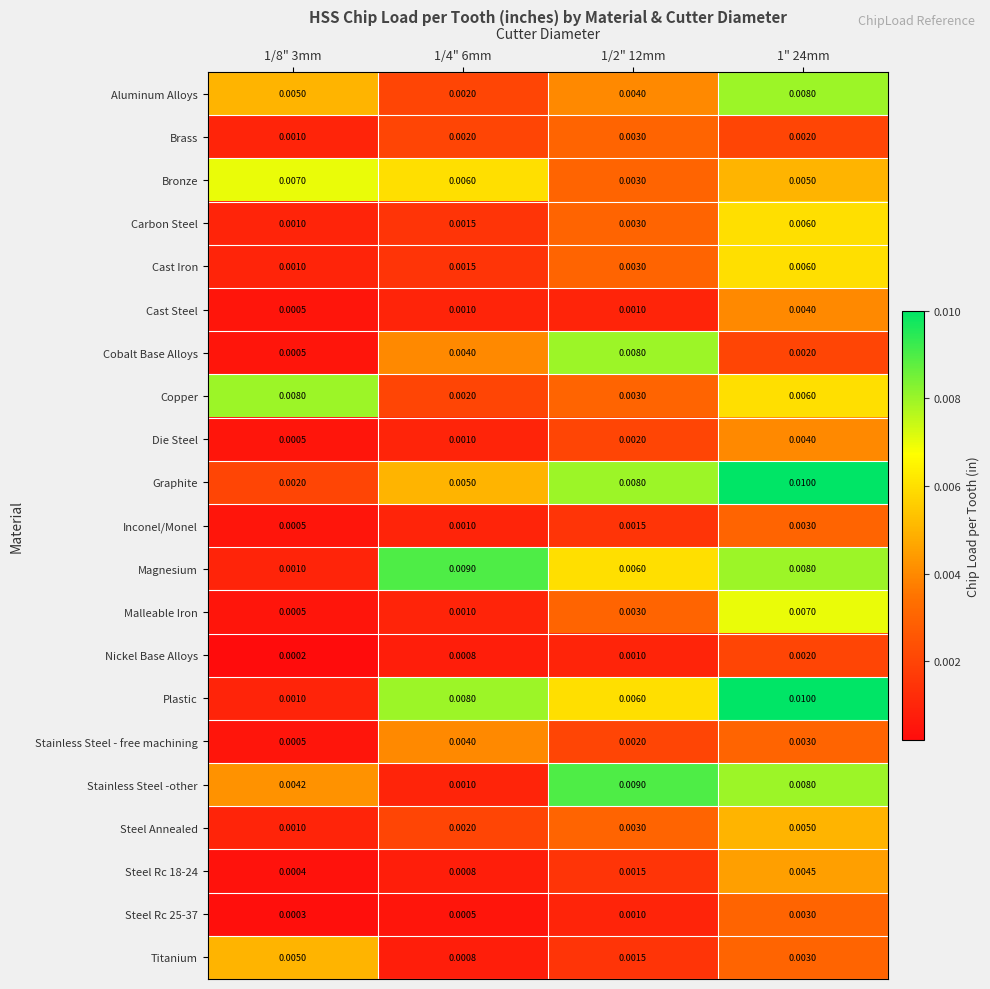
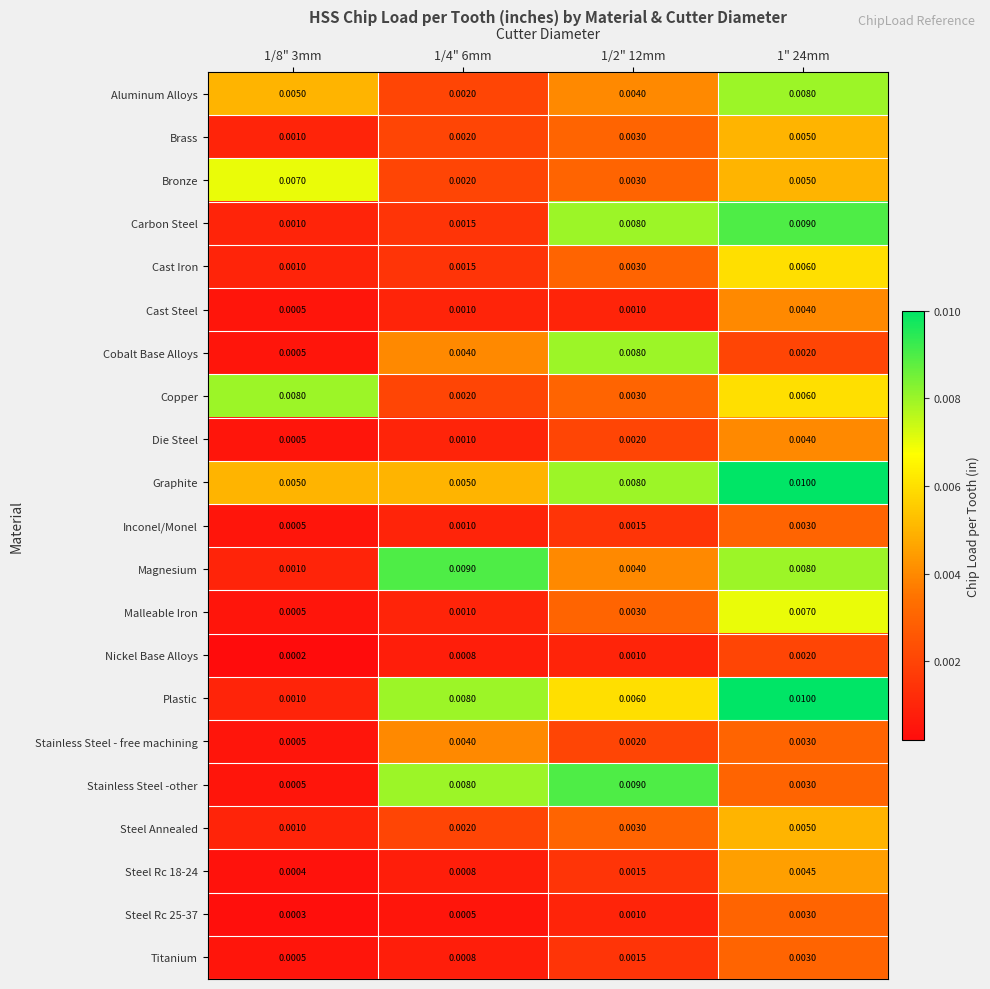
  {
    "Aluminum Alloys": {
      "1/8\" 3mm": 0.0050,
      "1/4\" 6mm": 0.0020,
      "1/2\" 12mm": 0.0040,
      "1\" 24mm": 0.0080
    },
    "Brass": {
      "1/8\" 3mm": 0.0010,
      "1/4\" 6mm": 0.0020,
      "1/2\" 12mm": 0.0030,
-     "1\" 24mm": 0.0020
+     "1\" 24mm": 0.0050
    },
    "Bronze": {
      "1/8\" 3mm": 0.0070,
-     "1/4\" 6mm": 0.0060,
+     "1/4\" 6mm": 0.0020,
      "1/2\" 12mm": 0.0030,
      "1\" 24mm": 0.0050
    },
    "Carbon Steel": {
      "1/8\" 3mm": 0.0010,
      "1/4\" 6mm": 0.0015,
-     "1/2\" 12mm": 0.0030,
-     "1\" 24mm": 0.0060
+     "1/2\" 12mm": 0.0080,
+     "1\" 24mm": 0.0090
    },
    "Cast Iron": {
      "1/8\" 3mm": 0.0010,
      "1/4\" 6mm": 0.0015,
      "1/2\" 12mm": 0.0030,
      "1\" 24mm": 0.0060
    },
    "Cast Steel": {
      "1/8\" 3mm": 0.0005,
      "1/4\" 6mm": 0.0010,
      "1/2\" 12mm": 0.0010,
      "1\" 24mm": 0.0040
    },
    "Cobalt Base Alloys": {
      "1/8\" 3mm": 0.0005,
      "1/4\" 6mm": 0.0040,
      "1/2\" 12mm": 0.0080,
      "1\" 24mm": 0.0020
    },
    "Copper": {
      "1/8\" 3mm": 0.0080,
      "1/4\" 6mm": 0.0020,
      "1/2\" 12mm": 0.0030,
      "1\" 24mm": 0.0060
    },
    "Die Steel": {
      "1/8\" 3mm": 0.0005,
      "1/4\" 6mm": 0.0010,
      "1/2\" 12mm": 0.0020,
      "1\" 24mm": 0.0040
    },
    "Graphite": {
-     "1/8\" 3mm": 0.0020,
+     "1/8\" 3mm": 0.0050,
      "1/4\" 6mm": 0.0050,
      "1/2\" 12mm": 0.0080,
      "1\" 24mm": 0.0100
    },
    "Inconel/Monel": {
      "1/8\" 3mm": 0.0005,
      "1/4\" 6mm": 0.0010,
      "1/2\" 12mm": 0.0015,
      "1\" 24mm": 0.0030
    },
    "Magnesium": {
      "1/8\" 3mm": 0.0010,
      "1/4\" 6mm": 0.0090,
-     "1/2\" 12mm": 0.0060,
+     "1/2\" 12mm": 0.0040,
      "1\" 24mm": 0.0080
    },
    "Malleable Iron": {
      "1/8\" 3mm": 0.0005,
      "1/4\" 6mm": 0.0010,
      "1/2\" 12mm": 0.0030,
      "1\" 24mm": 0.0070
    },
    "Nickel Base Alloys": {
      "1/8\" 3mm": 0.0002,
      "1/4\" 6mm": 0.0008,
      "1/2\" 12mm": 0.0010,
      "1\" 24mm": 0.0020
    },
    "Plastic": {
      "1/8\" 3mm": 0.0010,
      "1/4\" 6mm": 0.0080,
      "1/2\" 12mm": 0.0060,
      "1\" 24mm": 0.0100
    },
    "Stainless Steel - free machining": {
      "1/8\" 3mm": 0.0005,
      "1/4\" 6mm": 0.0040,
      "1/2\" 12mm": 0.0020,
      "1\" 24mm": 0.0030
    },
    "Stainless Steel -other": {
-     "1/8\" 3mm": 0.0042,
-     "1/4\" 6mm": 0.0010,
+     "1/8\" 3mm": 0.0005,
+     "1/4\" 6mm": 0.0080,
      "1/2\" 12mm": 0.0090,
-     "1\" 24mm": 0.0080
+     "1\" 24mm": 0.0030
    },
    "Steel Annealed": {
      "1/8\" 3mm": 0.0010,
      "1/4\" 6mm": 0.0020,
      "1/2\" 12mm": 0.0030,
      "1\" 24mm": 0.0050
    },
    "Steel Rc 18-24": {
      "1/8\" 3mm": 0.0004,
      "1/4\" 6mm": 0.0008,
      "1/2\" 12mm": 0.0015,
      "1\" 24mm": 0.0045
    },
    "Steel Rc 25-37": {
      "1/8\" 3mm": 0.0003,
      "1/4\" 6mm": 0.0005,
      "1/2\" 12mm": 0.0010,
      "1\" 24mm": 0.0030
    },
    "Titanium": {
-     "1/8\" 3mm": 0.0050,
+     "1/8\" 3mm": 0.0005,
      "1/4\" 6mm": 0.0008,
      "1/2\" 12mm": 0.0015,
      "1\" 24mm": 0.0030
    }
  }
